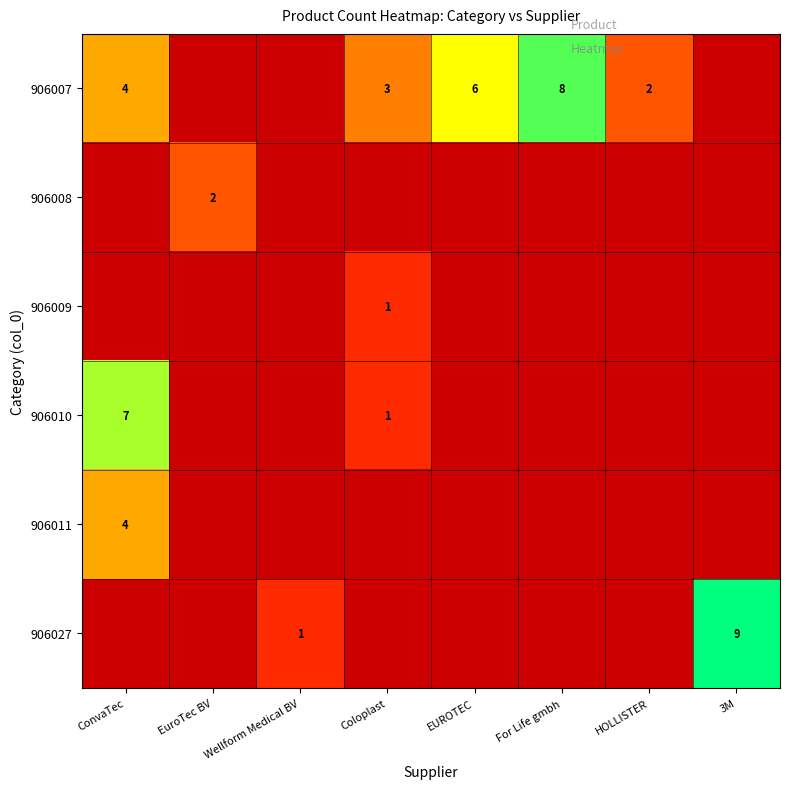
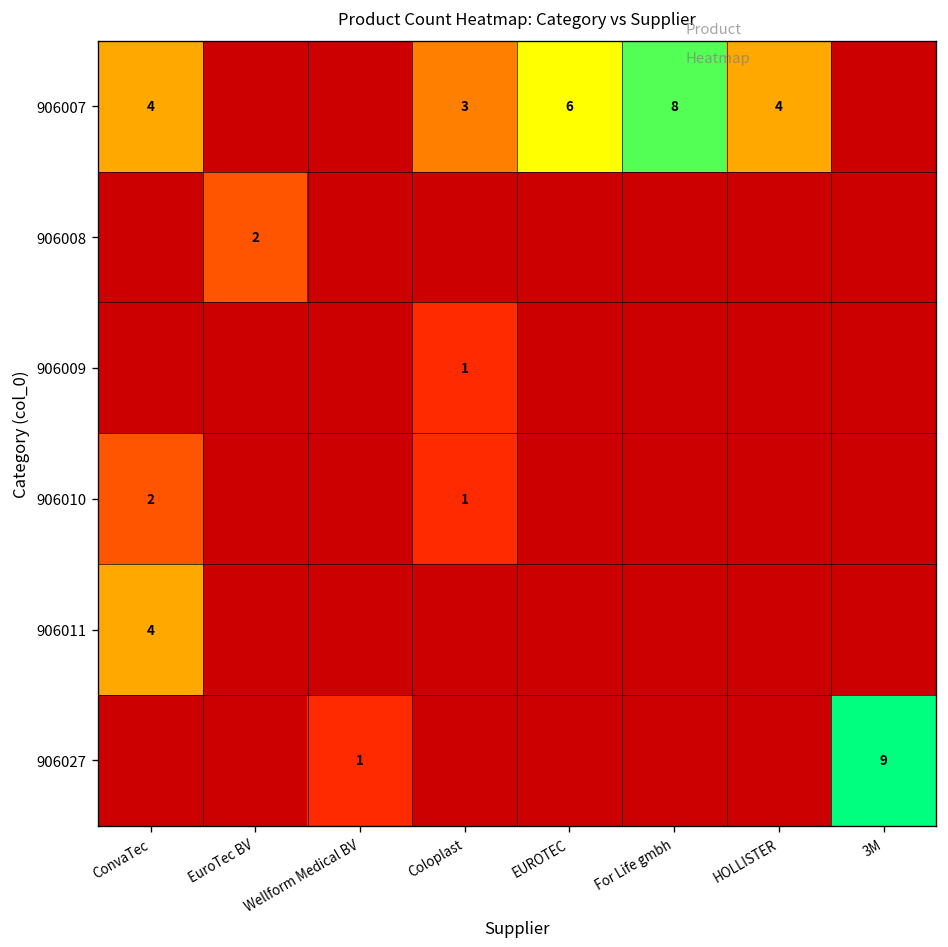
  {
    "906007": {
      "ConvaTec": 4,
      "Coloplast": 3,
      "EUROTEC": 6,
      "For Life gmbh": 8,
-     "HOLLISTER": 2
+     "HOLLISTER": 4
    },
    "906008": {
      "EuroTec BV": 2
    },
    "906009": {
      "Coloplast": 1
    },
    "906010": {
-     "ConvaTec": 7,
+     "ConvaTec": 2,
      "Coloplast": 1
    },
    "906011": {
      "ConvaTec": 4
    },
    "906027": {
      "Wellform Medical BV": 1,
      "3M": 9
    }
  }
